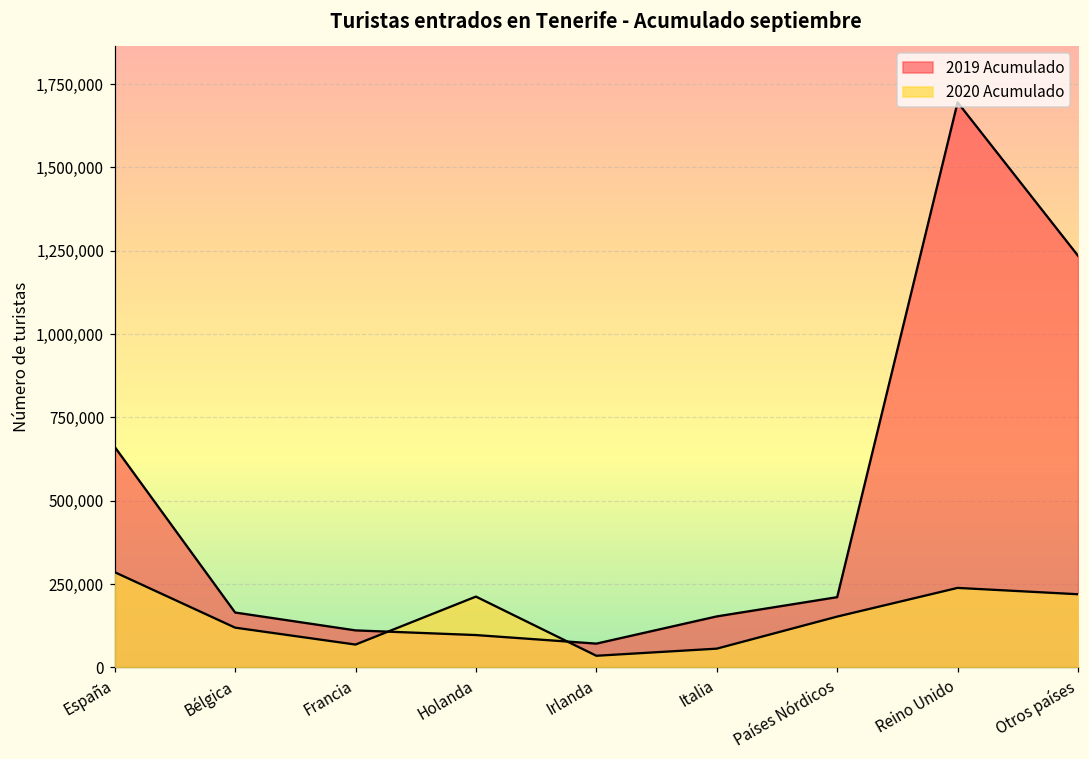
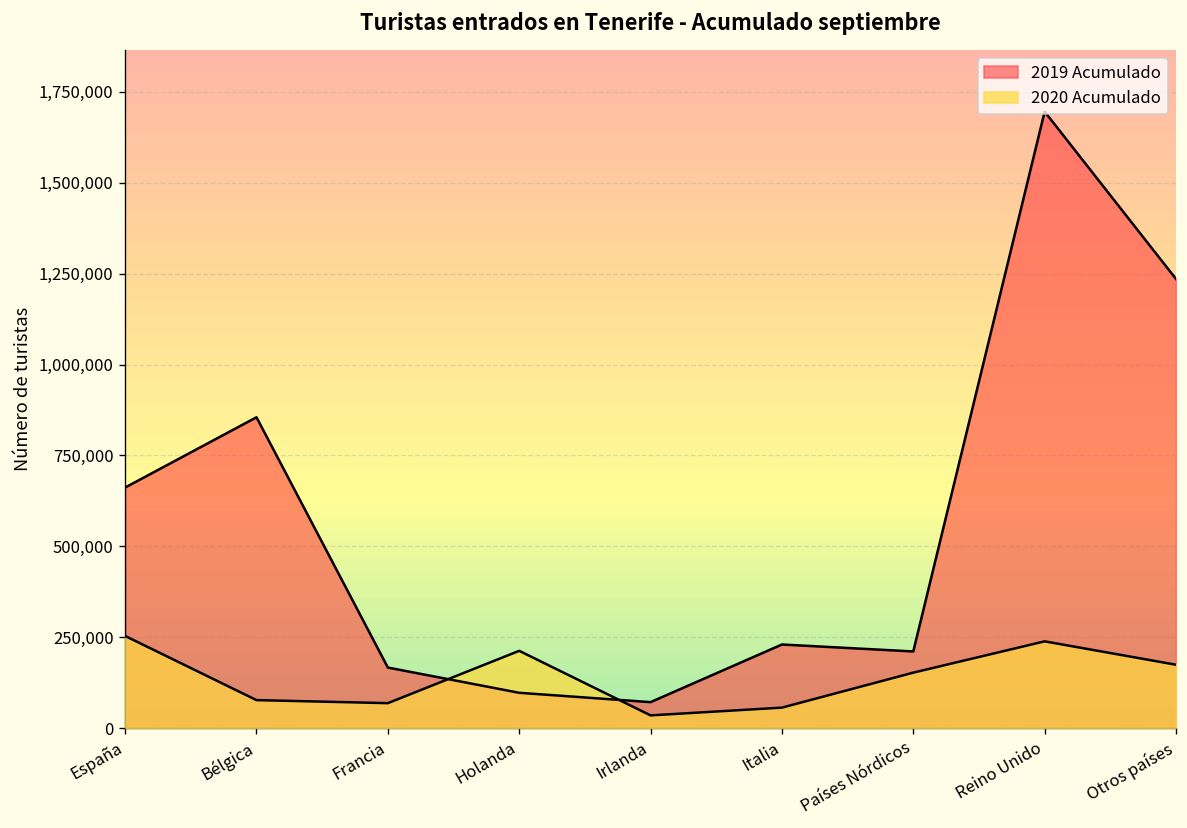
  {
    "2019 Acumulado": {
      "España": "660,000",
-     "Bélgica": "160,000",
-     "Francia": "110,000",
+     "Bélgica": "850,000",
+     "Francia": "170,000",
      "Holanda": "100,000",
      "Irlanda": "70,000",
-     "Italia": "150,000",
+     "Italia": "230,000",
      "Países Nórdicos": "210,000",
      "Otros países": "1,240,000"
    },
    "2020 Acumulado": {
-     "España": "290,000",
-     "Bélgica": "120,000",
+     "España": "250,000",
+     "Bélgica": "80,000",
      "Francia": "70,000",
      "Holanda": "210,000",
      "Irlanda": "40,000",
      "Italia": "60,000",
      "Países Nórdicos": "150,000",
      "Reino Unido": "240,000",
-     "Otros países": "220,000"
+     "Otros países": "170,000"
    }
  }
